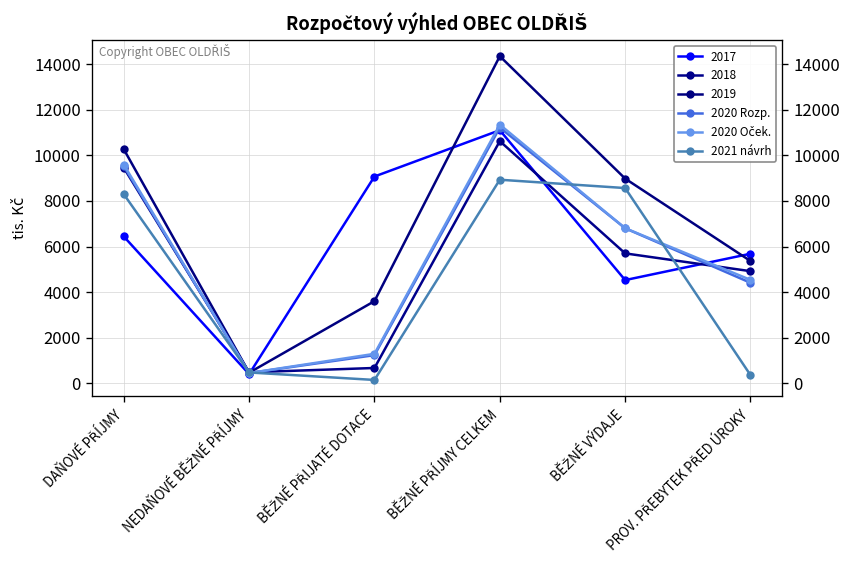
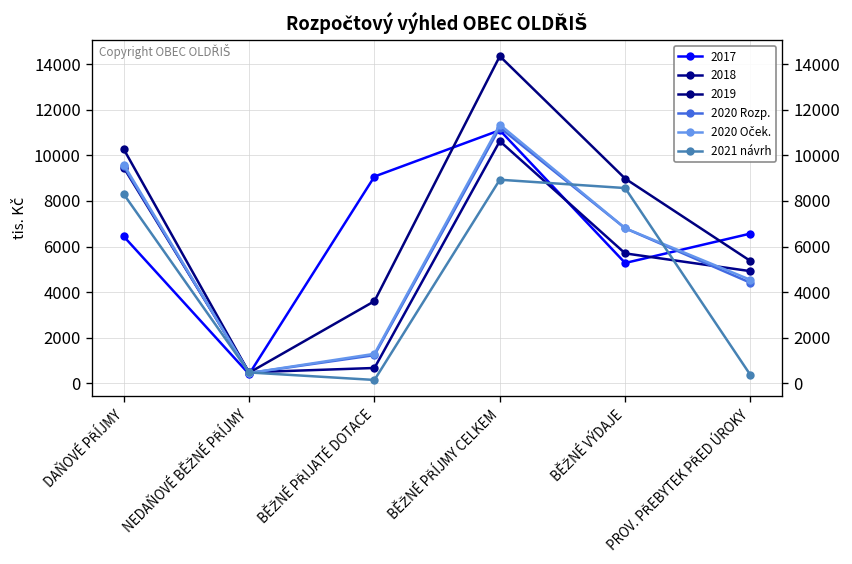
  {
    "2017": {
      "DAŇOVÉ PŘÍJMY": 6400,
      "BĚŽNÉ PŘIJATÉ DOTACE": 9100,
-     "BĚŽNÉ VÝDAJE": 4500,
-     "PROV. PŘEBYTEK PŘED ÚROKY": 5700
+     "BĚŽNÉ VÝDAJE": 5300,
+     "PROV. PŘEBYTEK PŘED ÚROKY": 6600
    }
  }
